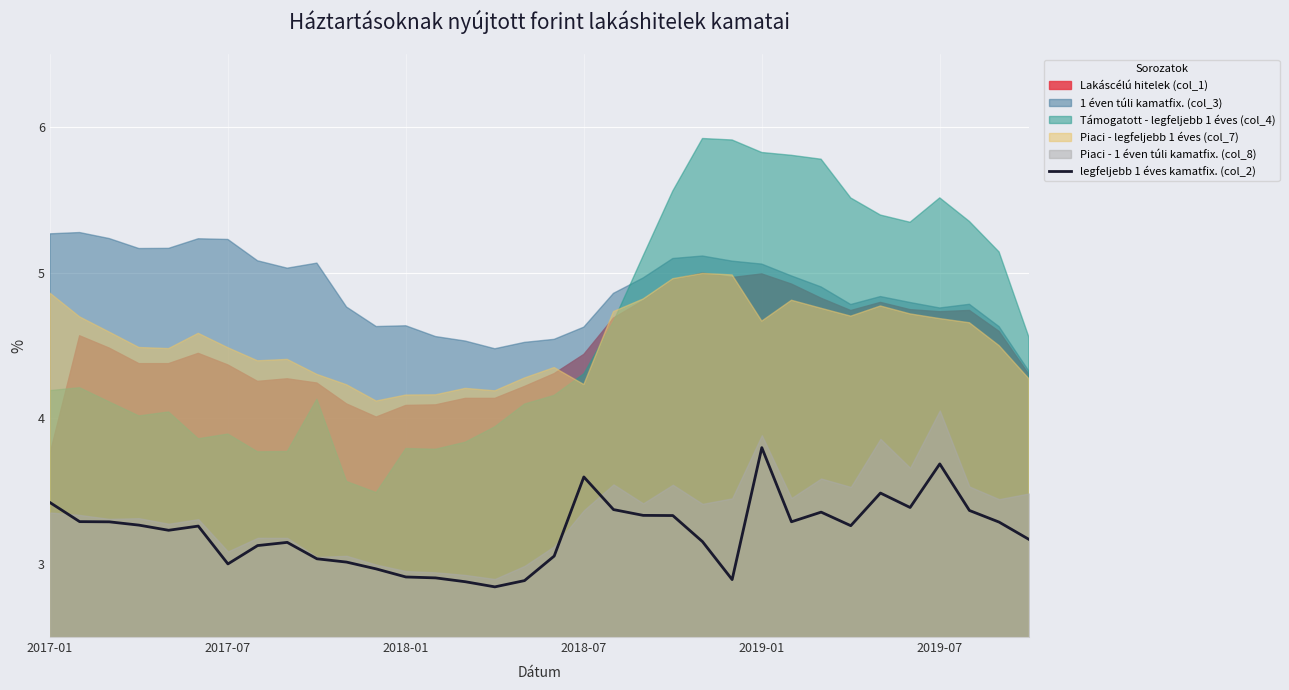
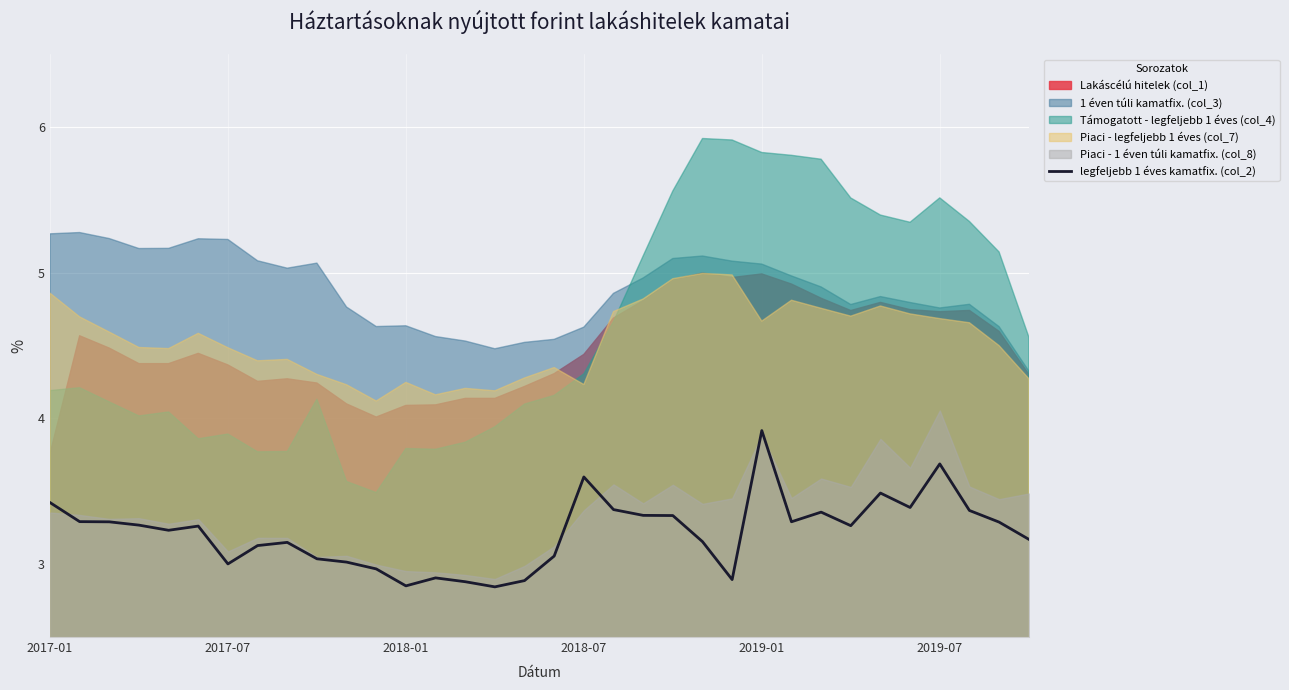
  {
    "legfeljebb 1 éves kamatfix. (col_2)": {
      "2017-01": 3.42,
      "2017-07": 3.00,
-     "2018-01": 2.91,
+     "2018-01": 2.85,
      "2018-07": 3.60,
-     "2019-01": 3.80,
+     "2019-01": 3.92,
      "2019-07": 3.69
    },
    "Lakáscélú hitelek (col_1)": {
      "2017-01": 3.76,
      "2017-07": 4.37,
      "2018-01": 4.09,
      "2018-07": 4.44,
      "2019-01": 4.99,
      "2019-07": 4.73
    },
    "Piaci - legfeljebb 1 éves (col_7)": {
      "2017-01": 4.86,
      "2017-07": 4.49,
-     "2018-01": 4.16,
+     "2018-01": 4.25,
      "2018-07": 4.23,
      "2019-01": 4.67,
      "2019-07": 4.69
    },
    "Piaci - 1 éven túli kamatfix. (col_8)": {
      "2017-01": 3.35,
      "2017-07": 3.09,
      "2018-01": 2.95,
      "2018-07": 3.37,
      "2019-01": 3.88,
      "2019-07": 4.05
    }
  }
